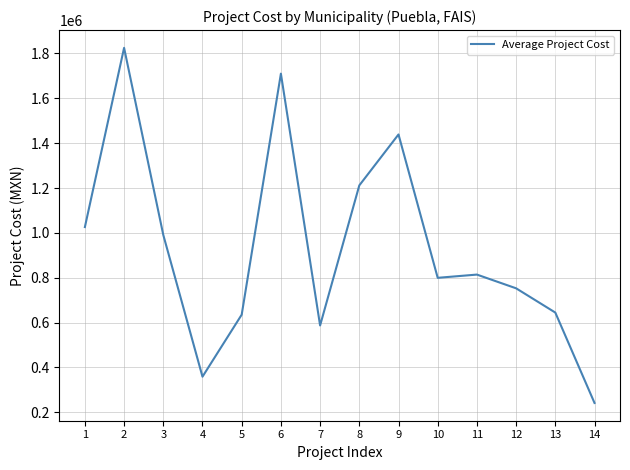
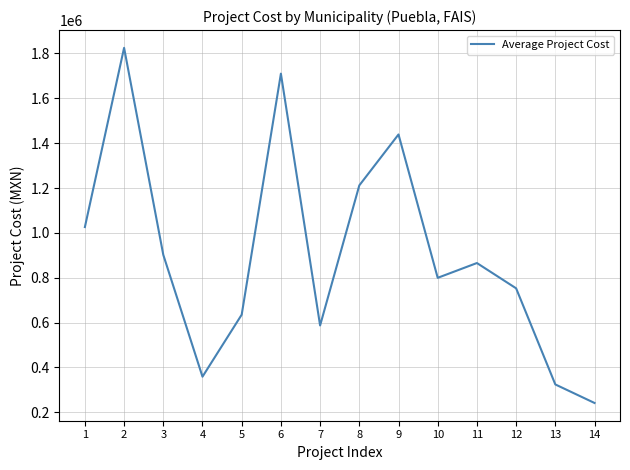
  {
    "1": 1030000,
    "2": 1830000,
-   "3": 990000,
+   "3": 900000,
    "4": 360000,
    "5": 640000,
    "6": 1710000,
    "7": 590000,
    "8": 1210000,
    "9": 1440000,
    "10": 800000,
-   "11": 810000,
+   "11": 870000,
    "12": 750000,
-   "13": 640000,
+   "13": 320000,
    "14": 240000
  }
